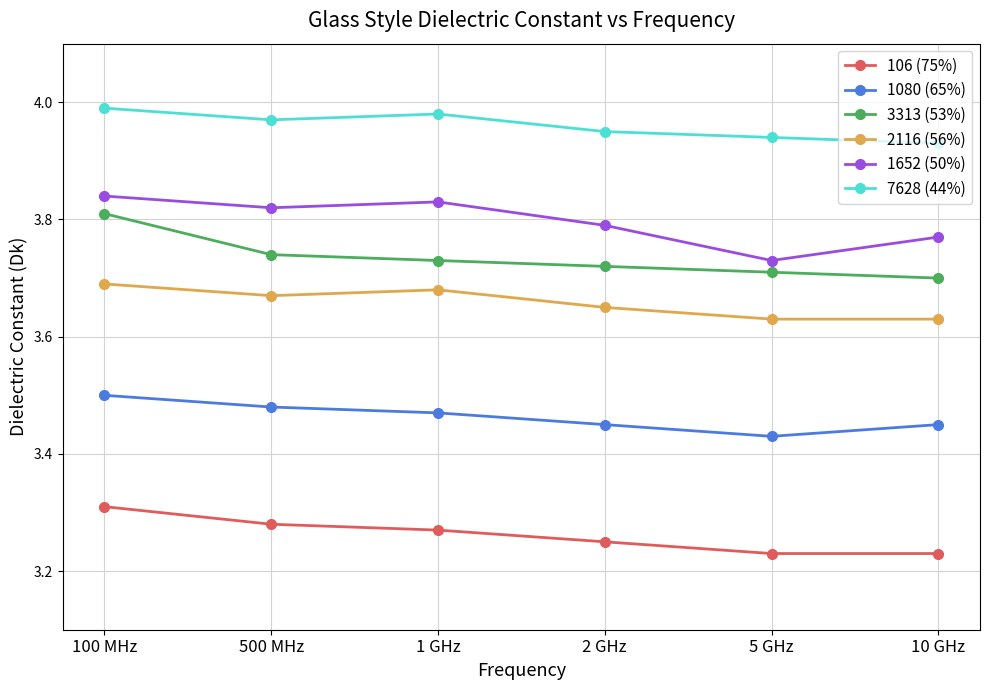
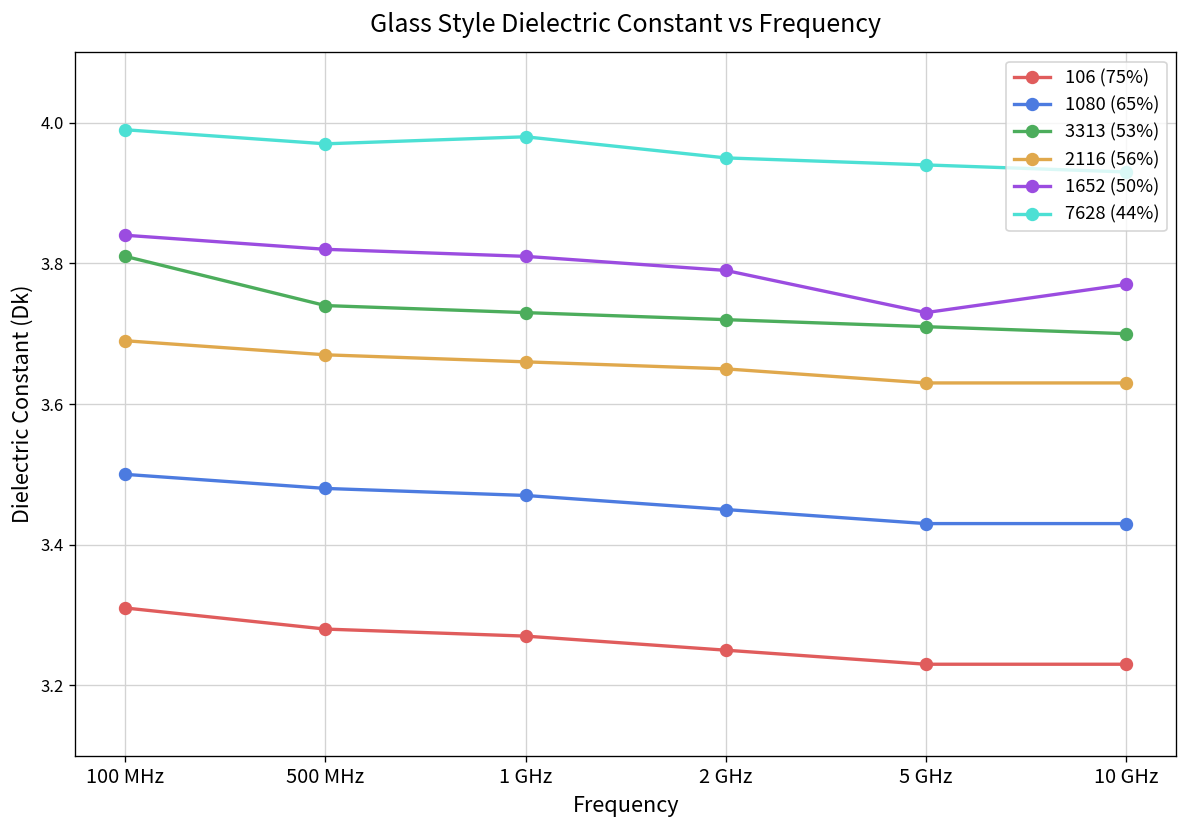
  {
    "106 (75%)": {
      "100 MHz": 3.31,
      "500 MHz": 3.28,
      "1 GHz": 3.27,
      "2 GHz": 3.25,
      "5 GHz": 3.23,
      "10 GHz": 3.23
    },
    "1080 (65%)": {
      "100 MHz": 3.50,
      "500 MHz": 3.48,
      "1 GHz": 3.47,
      "2 GHz": 3.45,
      "5 GHz": 3.43,
-     "10 GHz": 3.45
+     "10 GHz": 3.43
    },
    "3313 (53%)": {
      "100 MHz": 3.81,
      "500 MHz": 3.74,
      "1 GHz": 3.73,
      "2 GHz": 3.72,
      "5 GHz": 3.71,
      "10 GHz": 3.70
    },
    "2116 (56%)": {
      "100 MHz": 3.69,
      "500 MHz": 3.67,
-     "1 GHz": 3.68,
+     "1 GHz": 3.66,
      "2 GHz": 3.65,
      "5 GHz": 3.63,
      "10 GHz": 3.63
    },
    "1652 (50%)": {
      "100 MHz": 3.84,
      "500 MHz": 3.82,
-     "1 GHz": 3.83,
+     "1 GHz": 3.81,
      "2 GHz": 3.79,
      "5 GHz": 3.73,
      "10 GHz": 3.77
    },
    "7628 (44%)": {
      "100 MHz": 3.99,
      "500 MHz": 3.97,
      "1 GHz": 3.98,
      "2 GHz": 3.95,
      "5 GHz": 3.94
    }
  }
